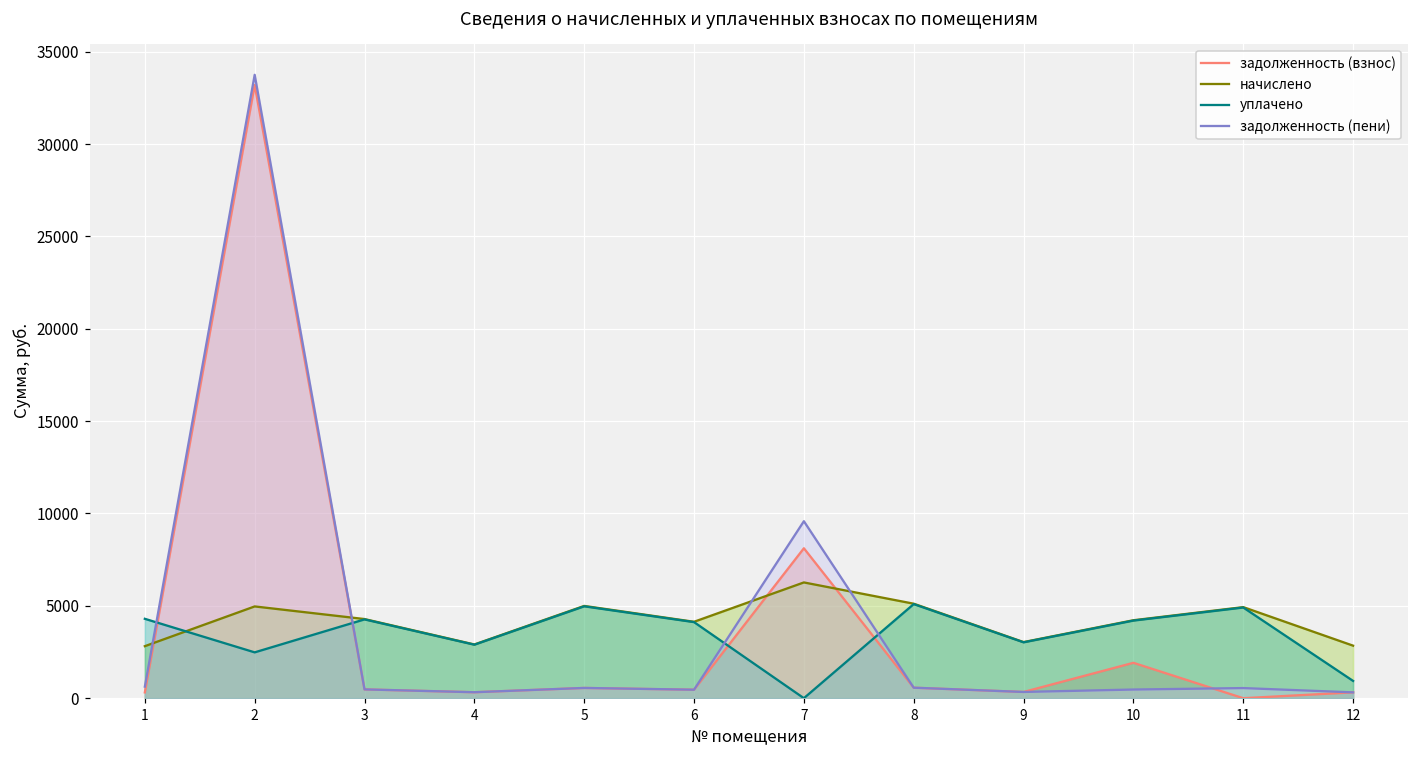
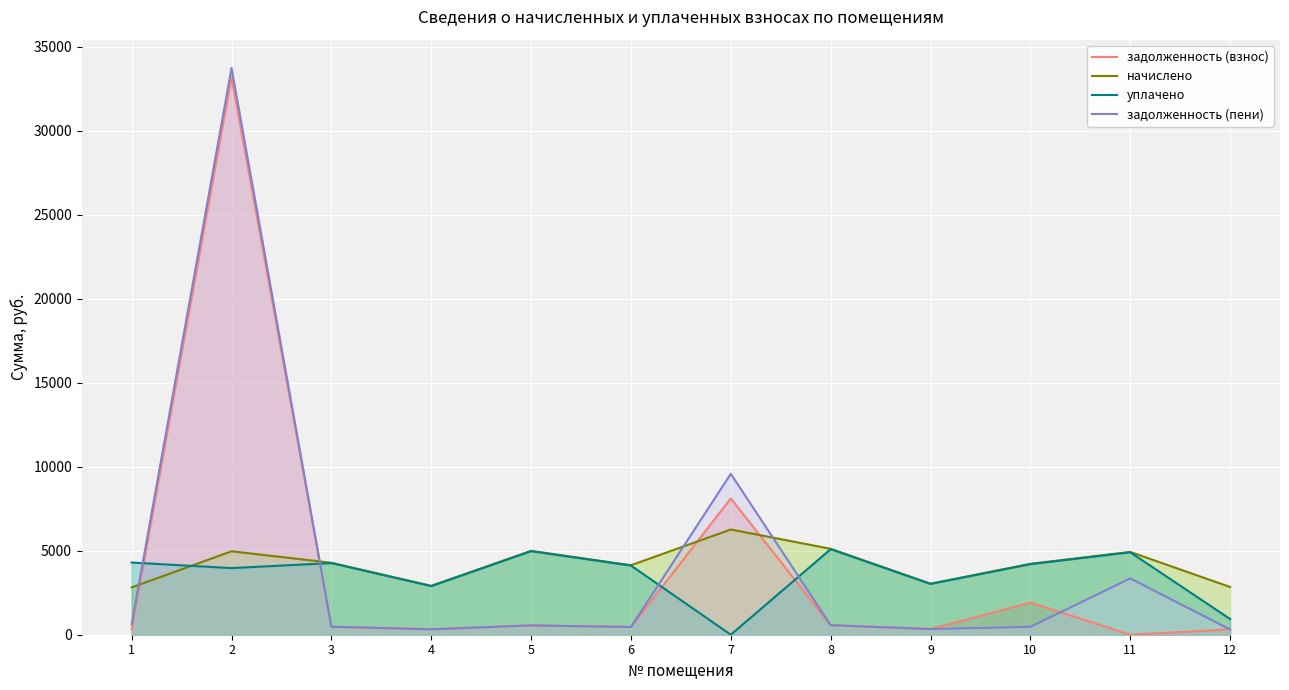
  {
    "задолженность (взнос)": {
      "1": 300,
      "2": 33200,
      "7": 8100,
      "10": 1900,
      "11": 0
    },
    "начислено": {
      "1": 2800,
      "2": 5000,
      "7": 6300,
      "12": 2800
    },
    "уплачено": {
      "1": 4300,
-     "2": 2500,
+     "2": 4000,
      "7": 0,
      "12": 900
    },
    "задолженность (пени)": {
      "1": 600,
      "2": 33700,
      "7": 9600,
      "10": 500,
-     "11": 500
+     "11": 3400
    }
  }
